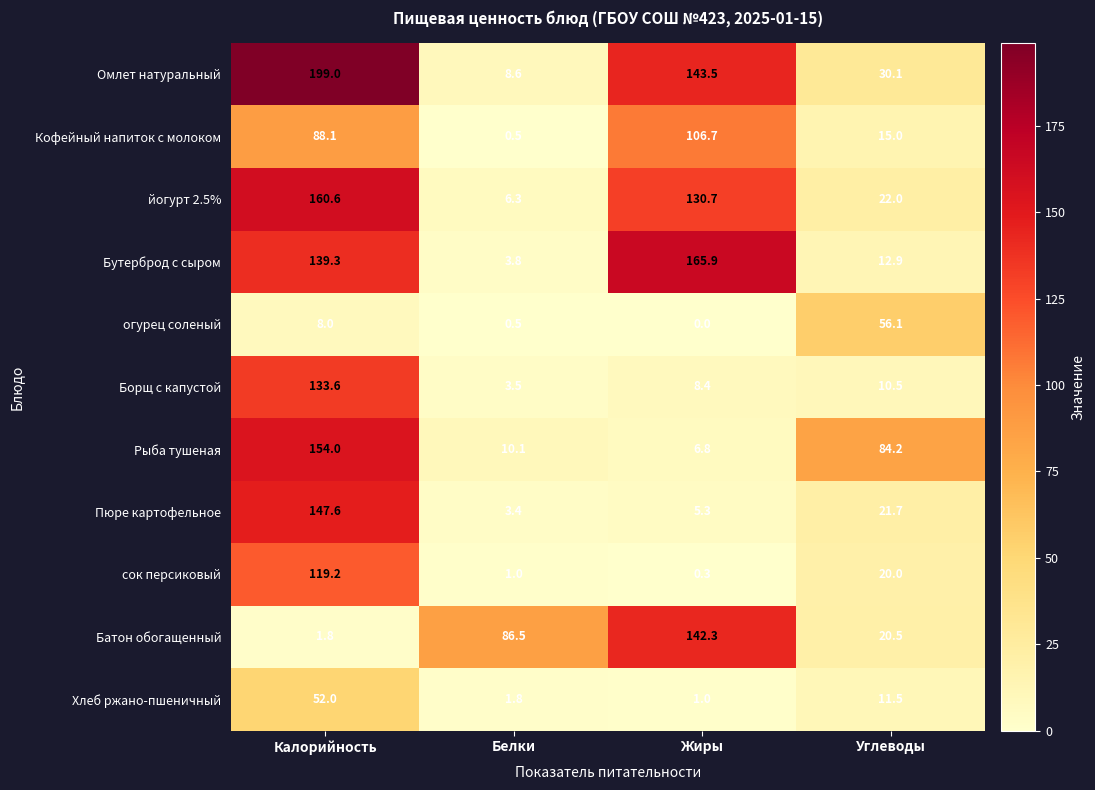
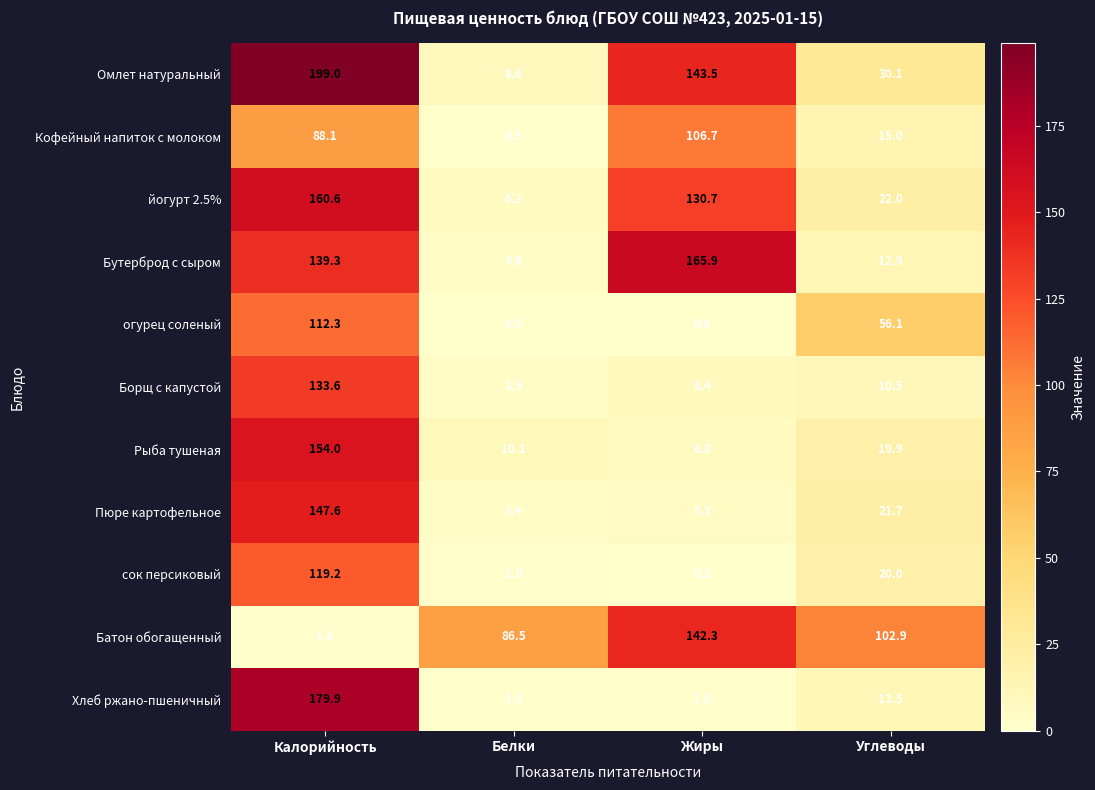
  {
    "Омлет натуральный": {
      "Калорийность": 199.0,
      "Белки": 8.6,
      "Жиры": 143.5,
      "Углеводы": 30.1
    },
    "Кофейный напиток с молоком": {
      "Калорийность": 88.1,
      "Белки": 0.5,
      "Жиры": 106.7,
      "Углеводы": 15.0
    },
    "йогурт 2.5%": {
      "Калорийность": 160.6,
      "Белки": 6.3,
      "Жиры": 130.7,
      "Углеводы": 22.0
    },
    "Бутерброд с сыром": {
      "Калорийность": 139.3,
      "Белки": 3.8,
      "Жиры": 165.9,
      "Углеводы": 12.9
    },
    "огурец соленый": {
-     "Калорийность": 8.0,
+     "Калорийность": 112.3,
      "Белки": 0.5,
      "Жиры": 0.0,
      "Углеводы": 56.1
    },
    "Борщ с капустой": {
      "Калорийность": 133.6,
      "Белки": 3.5,
      "Жиры": 8.4,
      "Углеводы": 10.5
    },
    "Рыба тушеная": {
      "Калорийность": 154.0,
      "Белки": 10.1,
      "Жиры": 6.8,
-     "Углеводы": 84.2
+     "Углеводы": 19.9
    },
    "Пюре картофельное": {
      "Калорийность": 147.6,
      "Белки": 3.4,
      "Жиры": 5.3,
      "Углеводы": 21.7
    },
    "сок персиковый": {
      "Калорийность": 119.2,
      "Белки": 1.0,
      "Жиры": 0.3,
      "Углеводы": 20.0
    },
    "Батон обогащенный": {
      "Калорийность": 1.8,
      "Белки": 86.5,
      "Жиры": 142.3,
-     "Углеводы": 20.5
+     "Углеводы": 102.9
    },
    "Хлеб ржано-пшеничный": {
-     "Калорийность": 52.0,
+     "Калорийность": 179.9,
      "Белки": 1.8,
      "Жиры": 1.0,
      "Углеводы": 11.5
    }
  }
